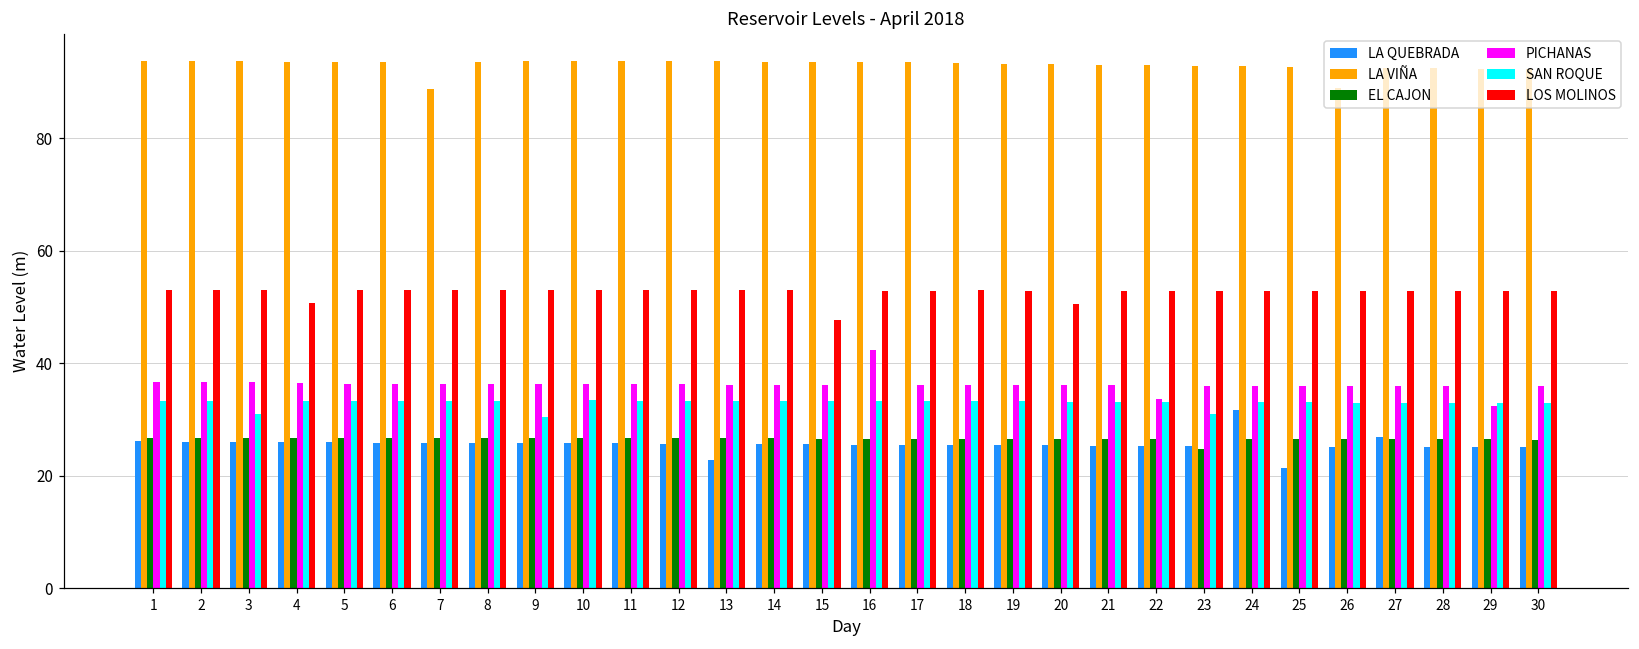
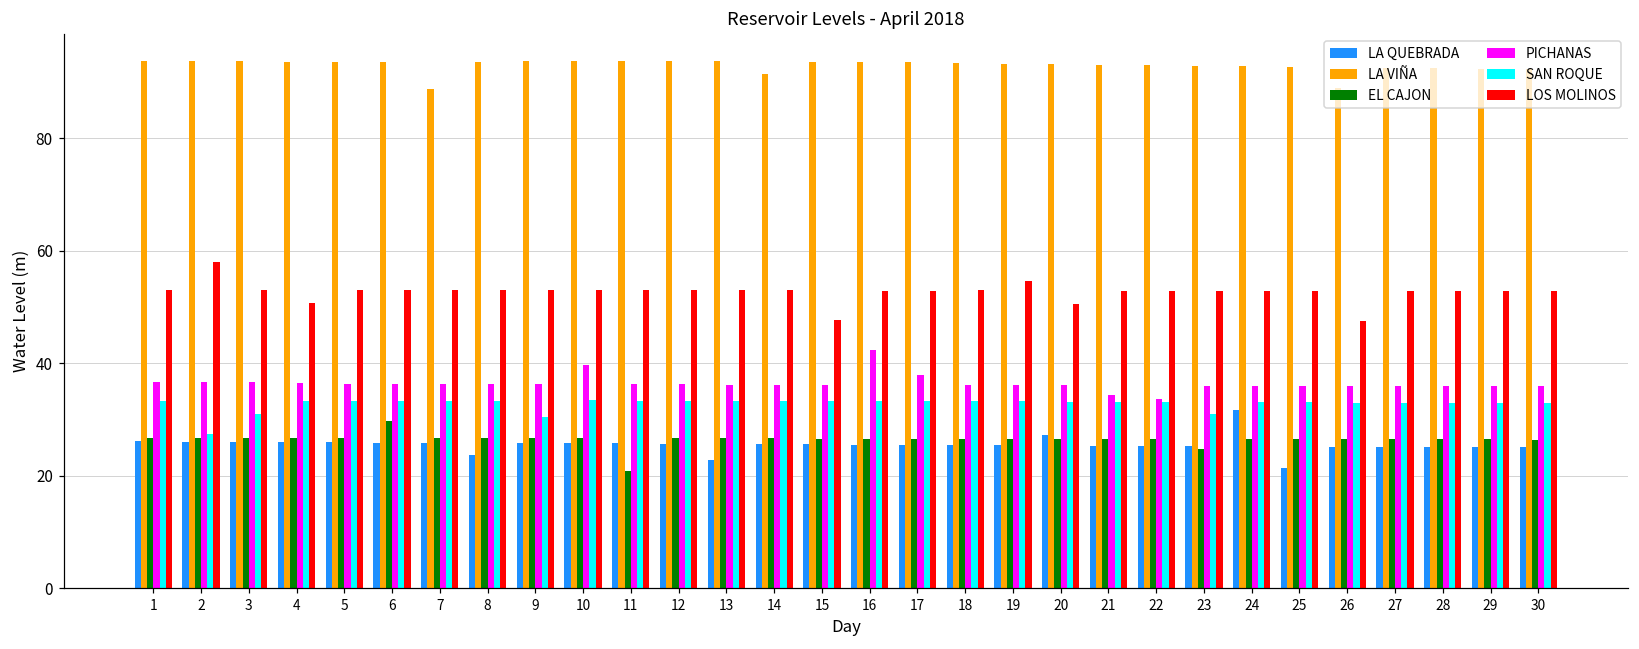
  {
    "LA QUEBRADA": {
      "1": 26,
      "2": 26,
      "3": 26,
      "4": 26,
      "5": 26,
      "6": 26,
      "7": 26,
-     "8": 26,
+     "8": 24,
      "9": 26,
      "10": 26,
      "11": 26,
      "12": 26,
      "13": 23,
      "14": 26,
      "15": 26,
      "16": 26,
      "17": 26,
      "18": 25,
      "19": 25,
-     "20": 25,
+     "20": 27,
      "21": 25,
      "22": 25,
      "23": 25,
      "24": 32,
      "25": 21,
      "26": 25,
-     "27": 27,
+     "27": 25,
      "28": 25,
      "29": 25,
      "30": 25
    },
    "LA VIÑA": {
      "1": 94,
      "2": 94,
      "3": 94,
      "4": 94,
      "5": 94,
      "6": 93,
      "7": 89,
      "8": 94,
      "9": 94,
      "10": 94,
      "11": 94,
      "12": 94,
      "13": 94,
-     "14": 94,
+     "14": 92,
      "15": 94,
      "16": 94,
      "17": 93,
      "18": 93,
      "19": 93,
      "20": 93,
      "21": 93,
      "22": 93,
      "23": 93,
      "24": 93,
      "25": 93
    },
    "EL CAJON": {
      "1": 27,
      "2": 27,
      "3": 27,
      "4": 27,
      "5": 27,
-     "6": 27,
+     "6": 30,
      "7": 27,
      "8": 27,
      "9": 27,
      "10": 27,
-     "11": 27,
+     "11": 21,
      "12": 27,
      "13": 27,
      "14": 27,
      "15": 27,
      "16": 27,
      "17": 27,
      "18": 27,
      "19": 27,
      "20": 27,
      "21": 27,
      "22": 27,
      "23": 25,
      "24": 27,
      "25": 27,
      "26": 27,
      "27": 27,
      "28": 26,
      "29": 26,
      "30": 26
    },
    "PICHANAS": {
      "1": 37,
      "2": 37,
      "3": 37,
      "4": 37,
      "5": 36,
      "6": 36,
      "7": 36,
      "8": 36,
      "9": 36,
-     "10": 36,
+     "10": 40,
      "11": 36,
      "12": 36,
      "13": 36,
      "14": 36,
      "15": 36,
      "16": 42,
-     "17": 36,
+     "17": 38,
      "18": 36,
      "19": 36,
      "20": 36,
-     "21": 36,
+     "21": 34,
      "22": 34,
      "23": 36,
      "24": 36,
      "25": 36,
      "26": 36,
      "27": 36,
      "28": 36,
-     "29": 32,
+     "29": 36,
      "30": 36
    },
    "SAN ROQUE": {
      "1": 33,
-     "2": 33,
+     "2": 27,
      "3": 31,
      "4": 33,
      "5": 33,
      "6": 33,
      "7": 33,
      "8": 33,
      "9": 31,
      "10": 33,
      "11": 33,
      "12": 33,
      "13": 33,
      "14": 33,
      "15": 33,
      "16": 33,
      "17": 33,
      "18": 33,
      "19": 33,
      "20": 33,
      "21": 33,
      "22": 33,
      "23": 31,
      "24": 33,
      "25": 33,
      "26": 33,
      "27": 33,
      "28": 33,
      "29": 33,
      "30": 33
    },
    "LOS MOLINOS": {
      "1": 53,
-     "2": 53,
+     "2": 58,
      "3": 53,
      "4": 51,
      "5": 53,
      "6": 53,
      "7": 53,
      "8": 53,
      "9": 53,
      "10": 53,
      "11": 53,
      "12": 53,
      "13": 53,
      "14": 53,
      "15": 48,
      "16": 53,
      "17": 53,
      "18": 53,
-     "19": 53,
+     "19": 55,
      "20": 50,
      "21": 53,
      "22": 53,
      "23": 53,
      "24": 53,
      "25": 53,
-     "26": 53,
+     "26": 47,
      "27": 53,
      "28": 53,
      "29": 53,
      "30": 53
    }
  }
